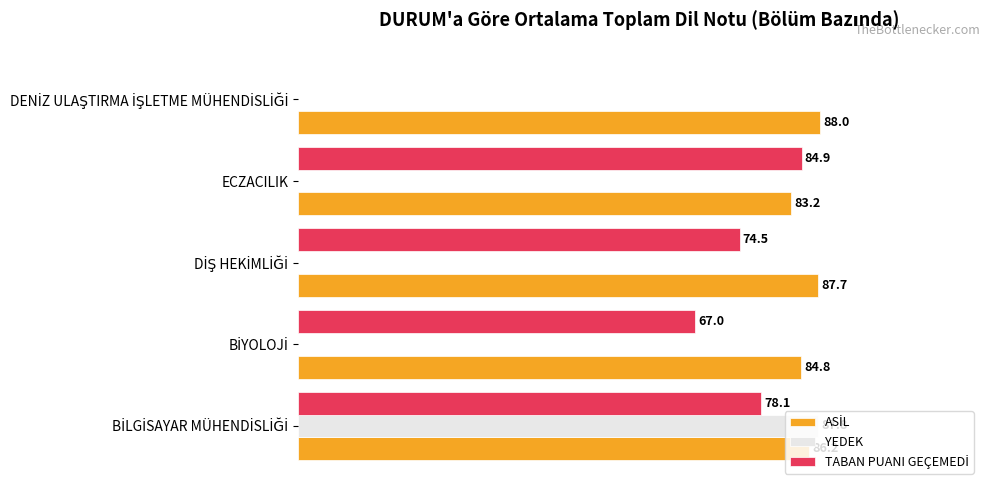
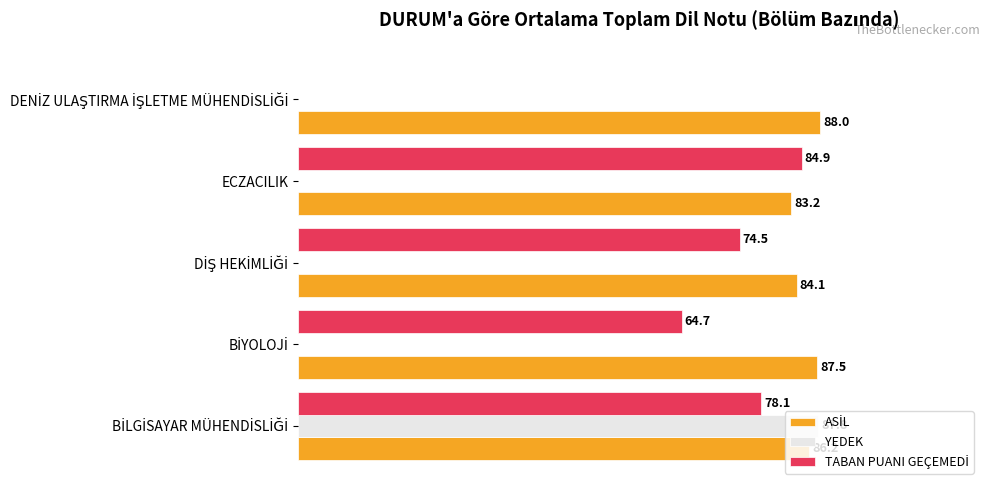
  {
    "ASİL": {
      "DENİZ ULAŞTIRMA İŞLETME MÜHENDİSLİĞİ": 88.0,
      "ECZACILIK": 83.2,
-     "DİŞ HEKİMLİĞİ": 87.7,
-     "BİYOLOJİ": 84.8
+     "DİŞ HEKİMLİĞİ": 84.1,
+     "BİYOLOJİ": 87.5
    },
    "TABAN PUANI GEÇEMEDİ": {
      "ECZACILIK": 84.9,
      "DİŞ HEKİMLİĞİ": 74.5,
-     "BİYOLOJİ": 67.0,
+     "BİYOLOJİ": 64.7,
      "BİLGİSAYAR MÜHENDİSLİĞİ": 78.1
    }
  }
